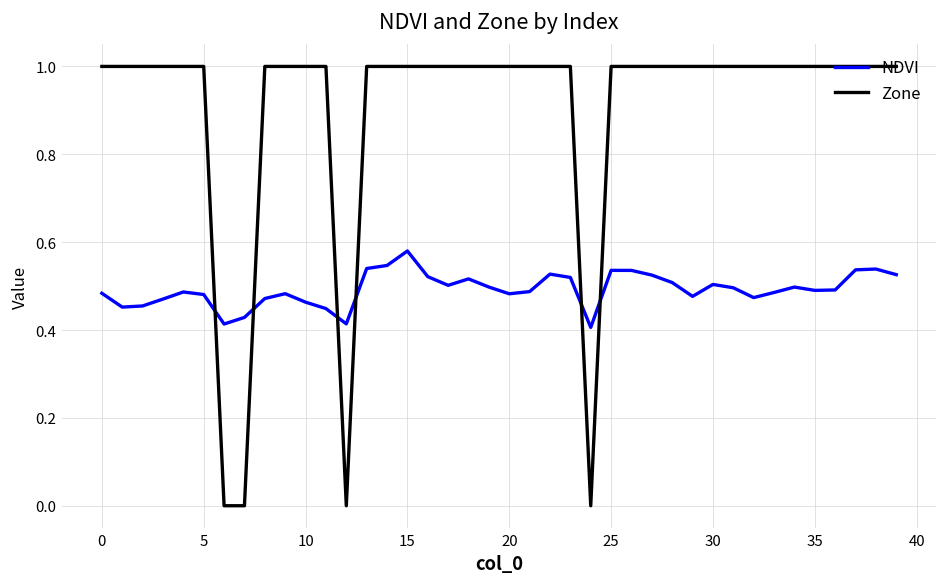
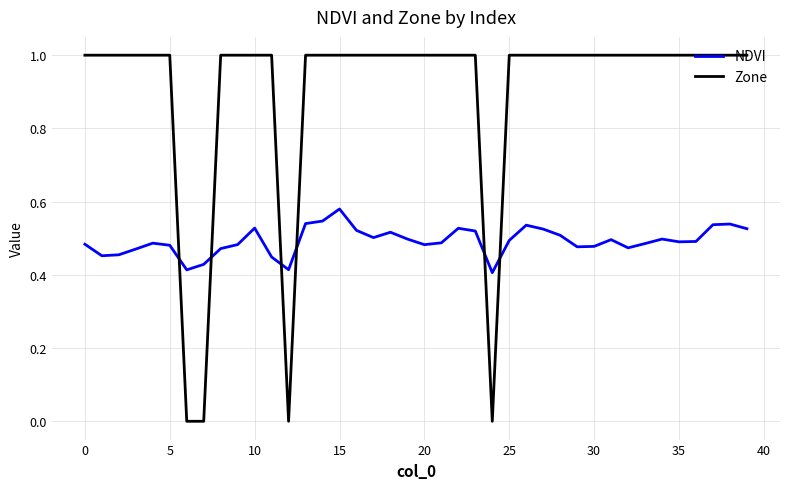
  {
    "NDVI": {
      "0": 0.48,
      "5": 0.48,
-     "10": 0.46,
+     "10": 0.53,
      "15": 0.58,
      "20": 0.48,
-     "25": 0.54,
-     "30": 0.50,
+     "25": 0.49,
+     "30": 0.48,
      "35": 0.49
    },
    "Zone": {
      "0": 1.00,
      "5": 1.00,
      "10": 1.00,
      "15": 1.00,
      "20": 1.00,
      "25": 1.00,
      "30": 1.00,
      "35": 1.00
    }
  }
